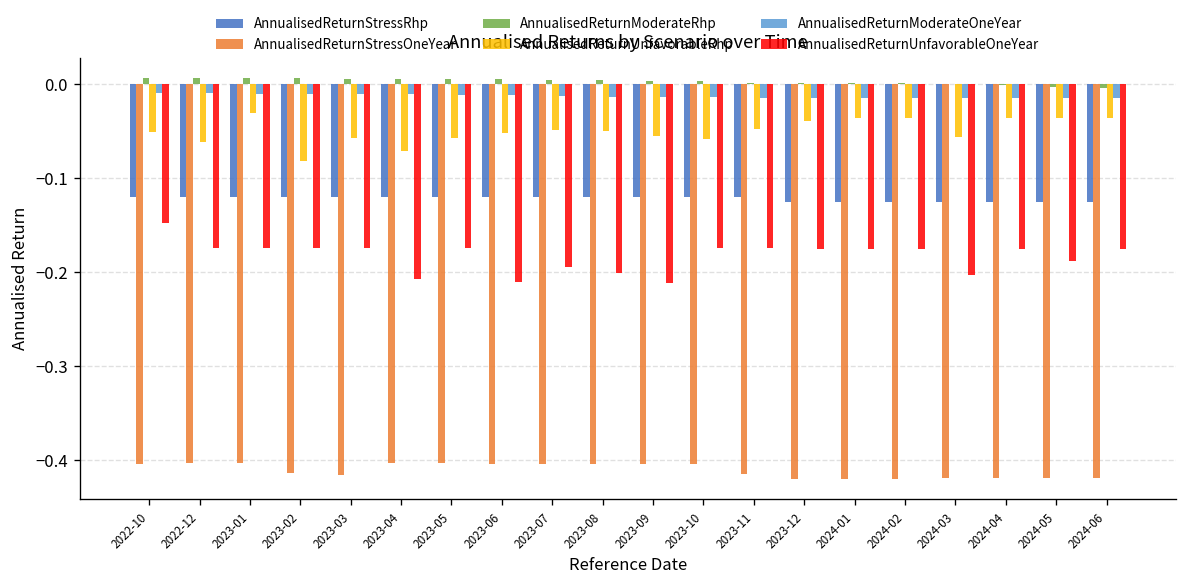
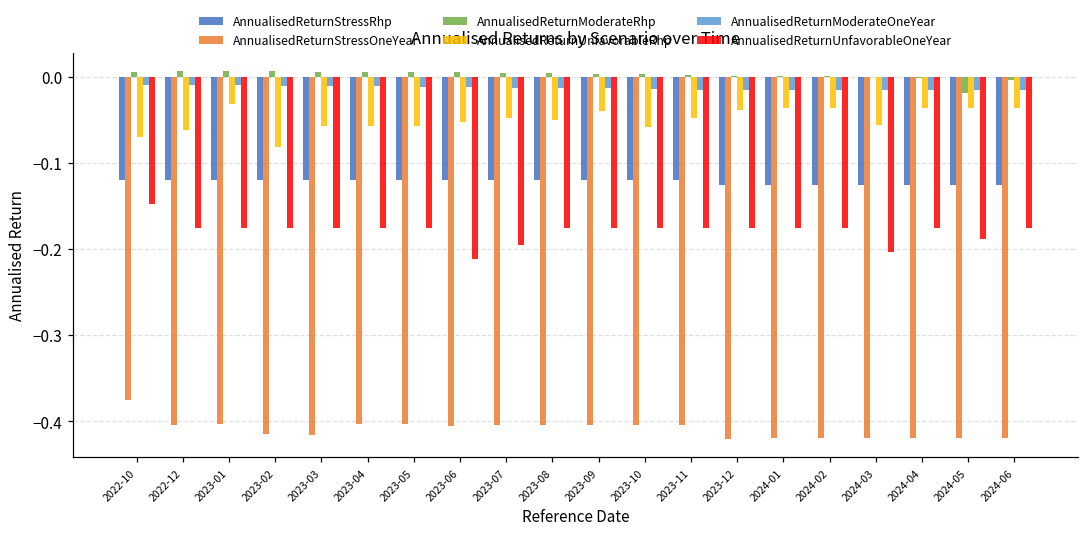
  {
    "AnnualisedReturnStressOneYear": {
-     "2022-10": -0.40,
+     "2022-10": -0.38,
      "2022-12": -0.40,
      "2023-01": -0.40,
      "2023-02": -0.41,
      "2023-03": -0.42,
      "2023-04": -0.40,
      "2023-05": -0.40,
      "2023-06": -0.40,
      "2023-07": -0.40,
      "2023-08": -0.40,
      "2023-09": -0.40,
      "2023-10": -0.40,
-     "2023-11": -0.42,
+     "2023-11": -0.40,
      "2023-12": -0.42,
      "2024-01": -0.42,
      "2024-02": -0.42,
      "2024-03": -0.42,
      "2024-04": -0.42,
      "2024-05": -0.42,
      "2024-06": -0.42
    },
    "AnnualisedReturnModerateRhp": {
      "2022-10": 0.01,
      "2022-12": 0.01,
      "2023-01": 0.01,
      "2023-02": 0.01,
      "2023-03": 0.01,
      "2023-04": 0.01,
      "2023-05": 0.01,
      "2023-06": 0.01,
      "2023-07": 0.00,
      "2023-08": 0.00,
      "2023-09": 0.00,
      "2023-10": 0.00,
-     "2024-05": 0.00,
+     "2024-05": -0.02,
      "2024-06": 0.00
    },
    "AnnualisedReturnUnfavorableRhp": {
-     "2022-10": -0.05,
+     "2022-10": -0.07,
      "2022-12": -0.06,
      "2023-01": -0.03,
      "2023-02": -0.08,
      "2023-03": -0.06,
-     "2023-04": -0.07,
+     "2023-04": -0.06,
      "2023-05": -0.06,
      "2023-06": -0.05,
      "2023-07": -0.05,
      "2023-08": -0.05,
-     "2023-09": -0.05,
+     "2023-09": -0.04,
      "2023-10": -0.06,
      "2023-11": -0.05,
      "2023-12": -0.04,
      "2024-01": -0.04,
      "2024-02": -0.04,
      "2024-03": -0.06,
      "2024-04": -0.04,
      "2024-05": -0.04,
      "2024-06": -0.04
    },
    "AnnualisedReturnUnfavorableOneYear": {
      "2022-10": -0.15,
      "2022-12": -0.17,
      "2023-01": -0.17,
      "2023-02": -0.17,
      "2023-03": -0.17,
-     "2023-04": -0.21,
+     "2023-04": -0.17,
      "2023-05": -0.17,
      "2023-06": -0.21,
      "2023-07": -0.19,
-     "2023-08": -0.20,
-     "2023-09": -0.21,
+     "2023-08": -0.17,
+     "2023-09": -0.17,
      "2023-10": -0.17,
      "2023-11": -0.17,
      "2023-12": -0.17,
      "2024-01": -0.17,
      "2024-02": -0.17,
      "2024-03": -0.20,
      "2024-04": -0.17,
      "2024-05": -0.19,
      "2024-06": -0.17
    }
  }
